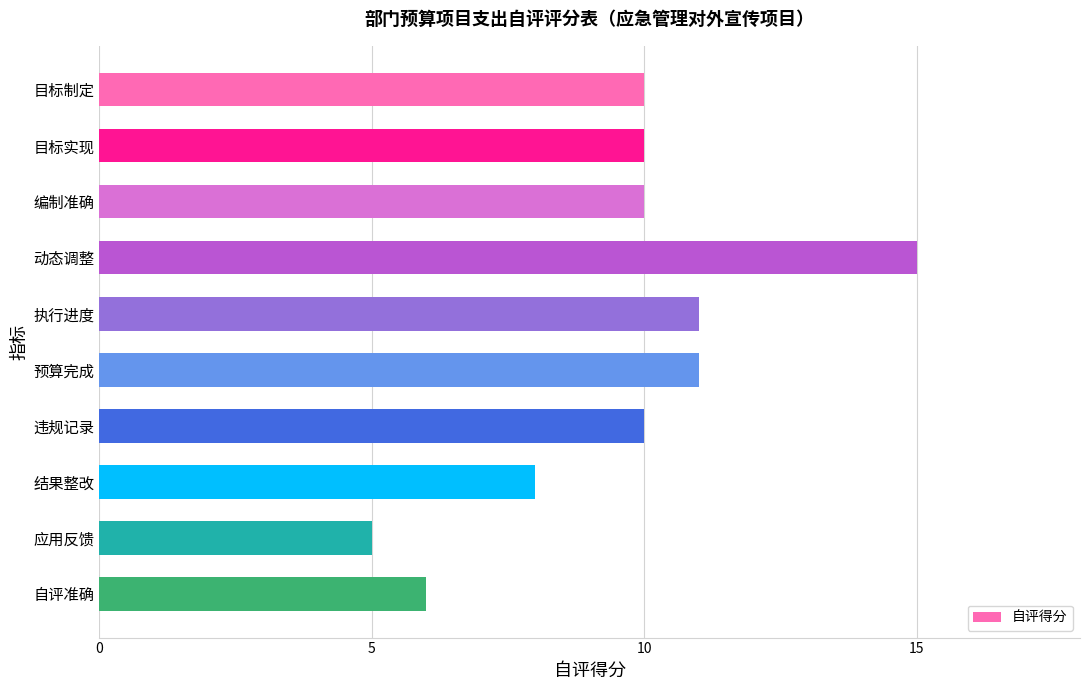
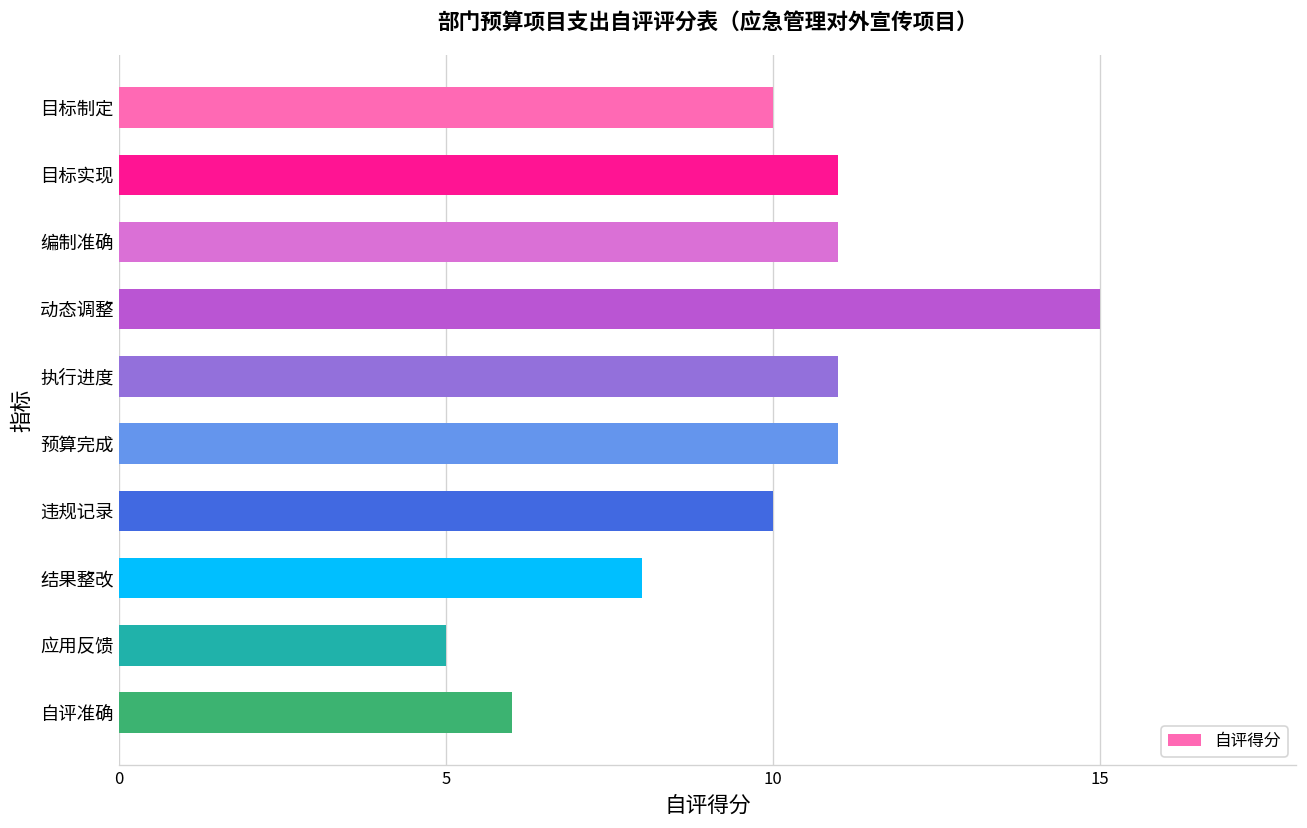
  {
    "目标制定": 10,
-   "目标实现": 10,
-   "编制准确": 10,
+   "目标实现": 11,
+   "编制准确": 11,
    "动态调整": 15,
    "执行进度": 11,
    "预算完成": 11,
    "违规记录": 10,
    "结果整改": 8,
    "应用反馈": 5,
    "自评准确": 6
  }
